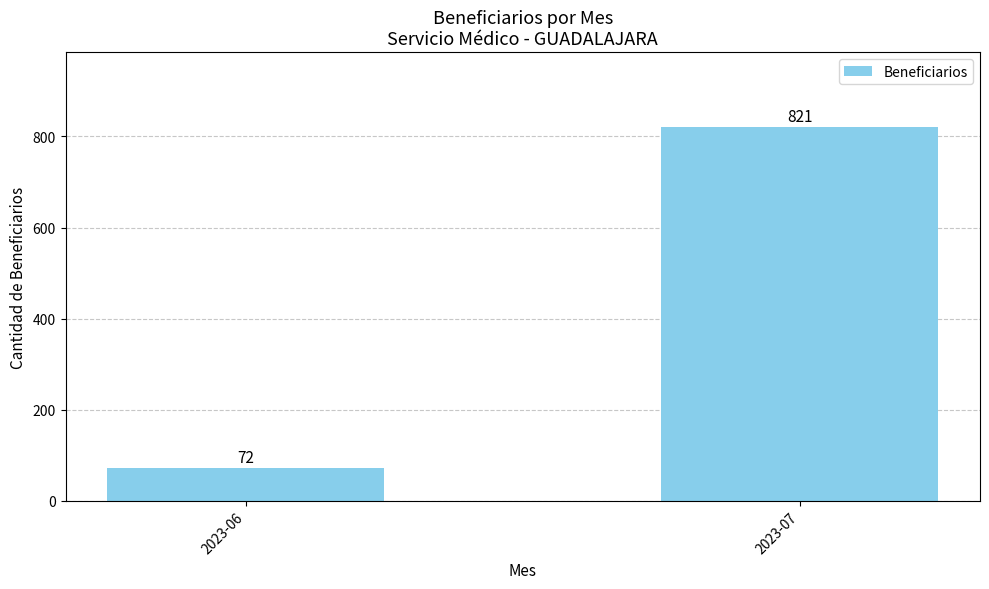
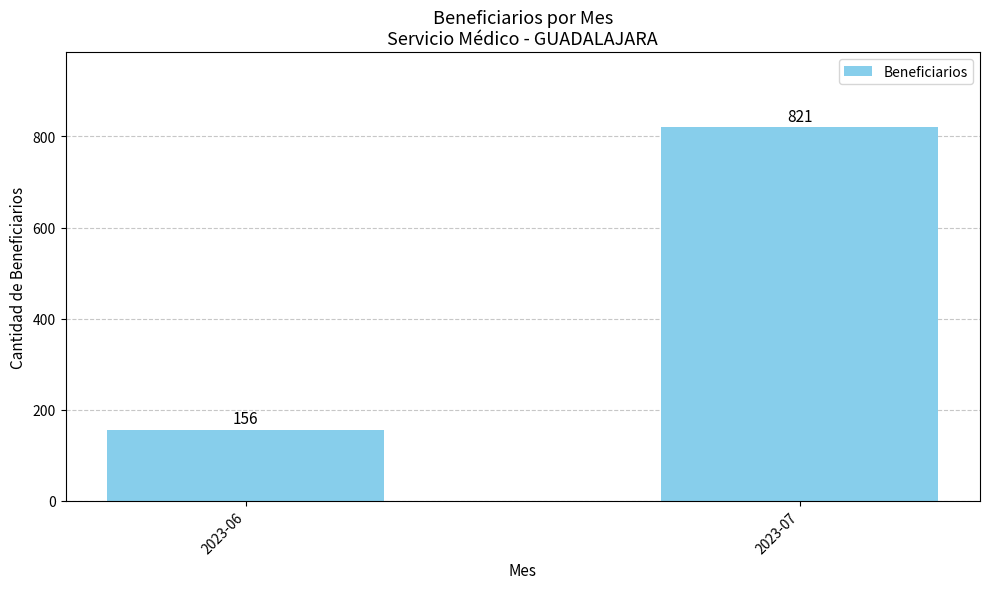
  {
-   "2023-06": 72,
+   "2023-06": 156,
    "2023-07": 821
  }
